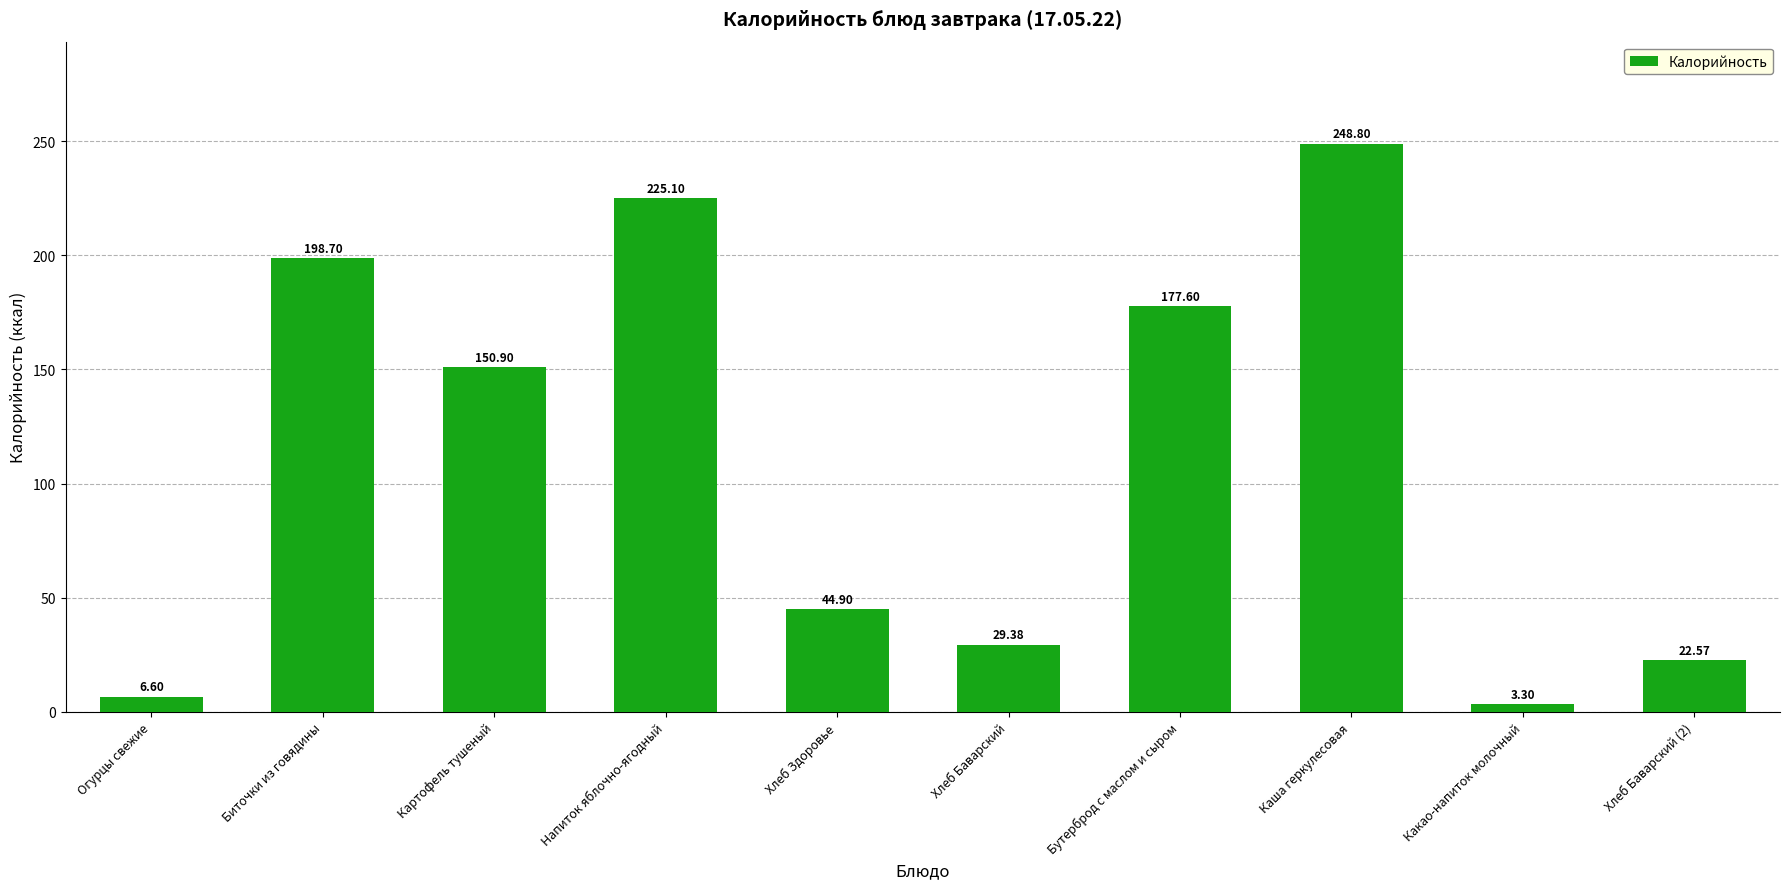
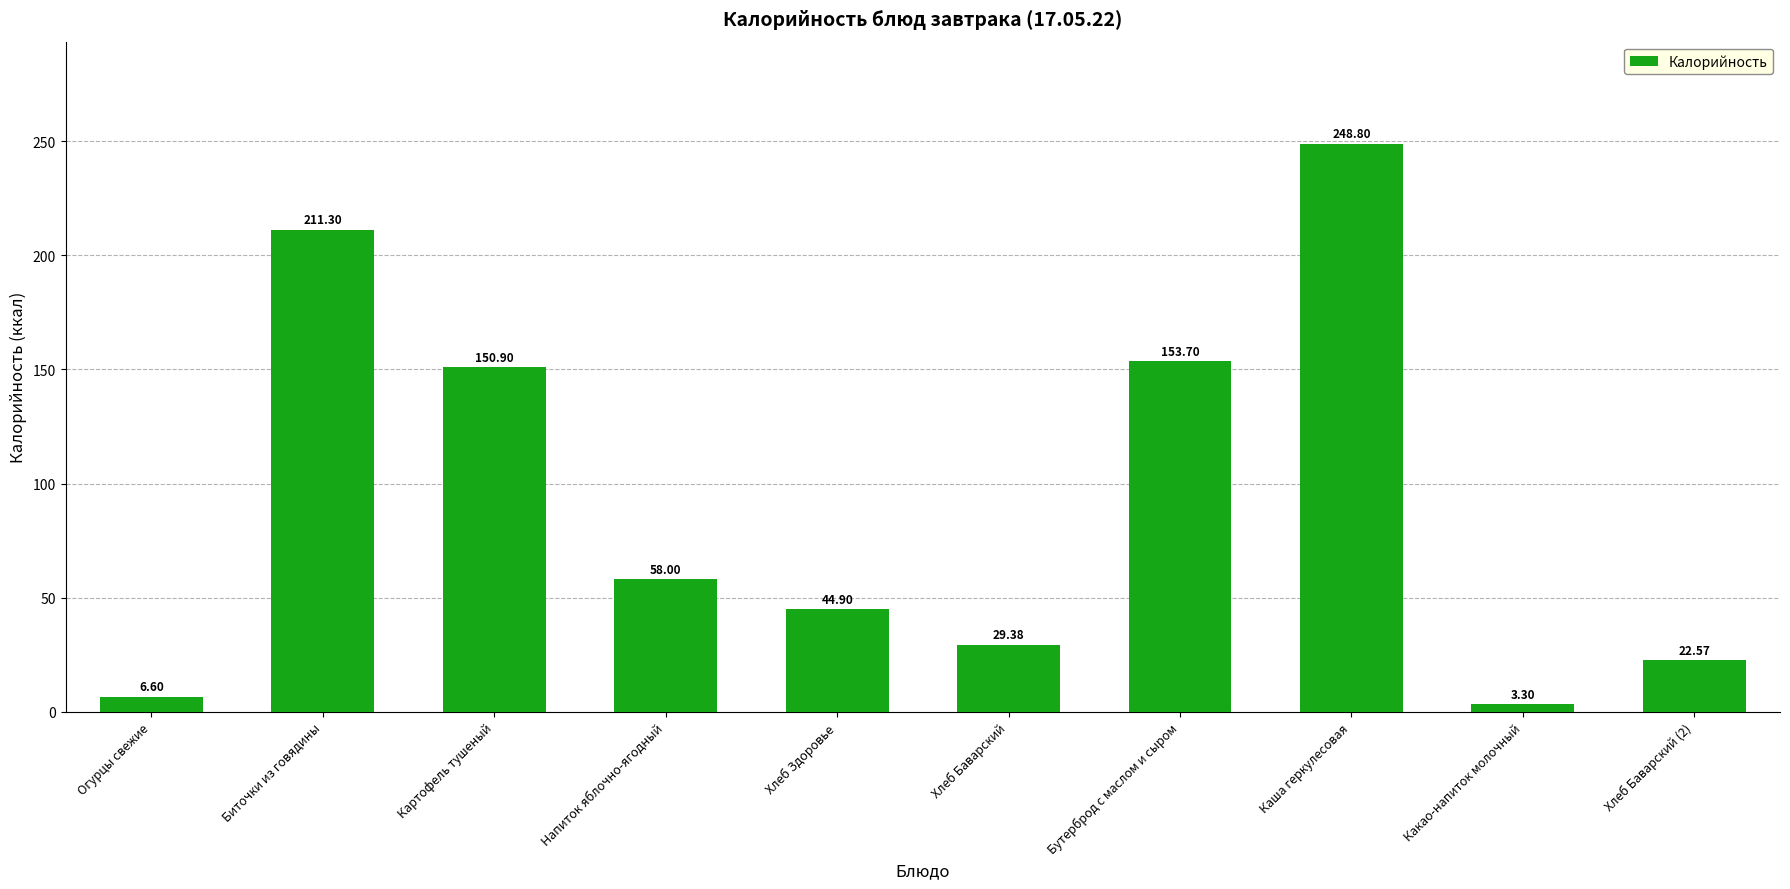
  {
    "Огурцы свежие": 6.60,
-   "Биточки из говядины": 198.70,
+   "Биточки из говядины": 211.30,
    "Картофель тушеный": 150.90,
-   "Напиток яблочно-ягодный": 225.10,
+   "Напиток яблочно-ягодный": 58.00,
    "Хлеб Здоровье": 44.90,
    "Хлеб Баварский": 29.38,
-   "Бутерброд с маслом и сыром": 177.60,
+   "Бутерброд с маслом и сыром": 153.70,
    "Каша геркулесовая": 248.80,
    "Какао-напиток молочный": 3.30,
    "Хлеб Баварский (2)": 22.57
  }
